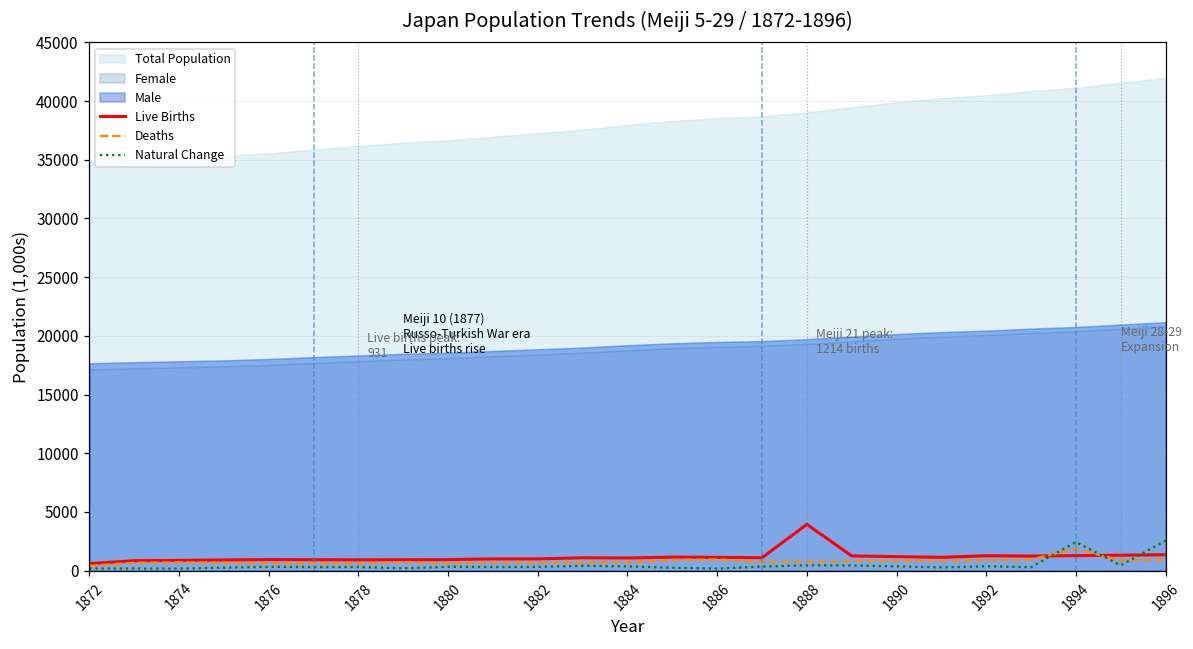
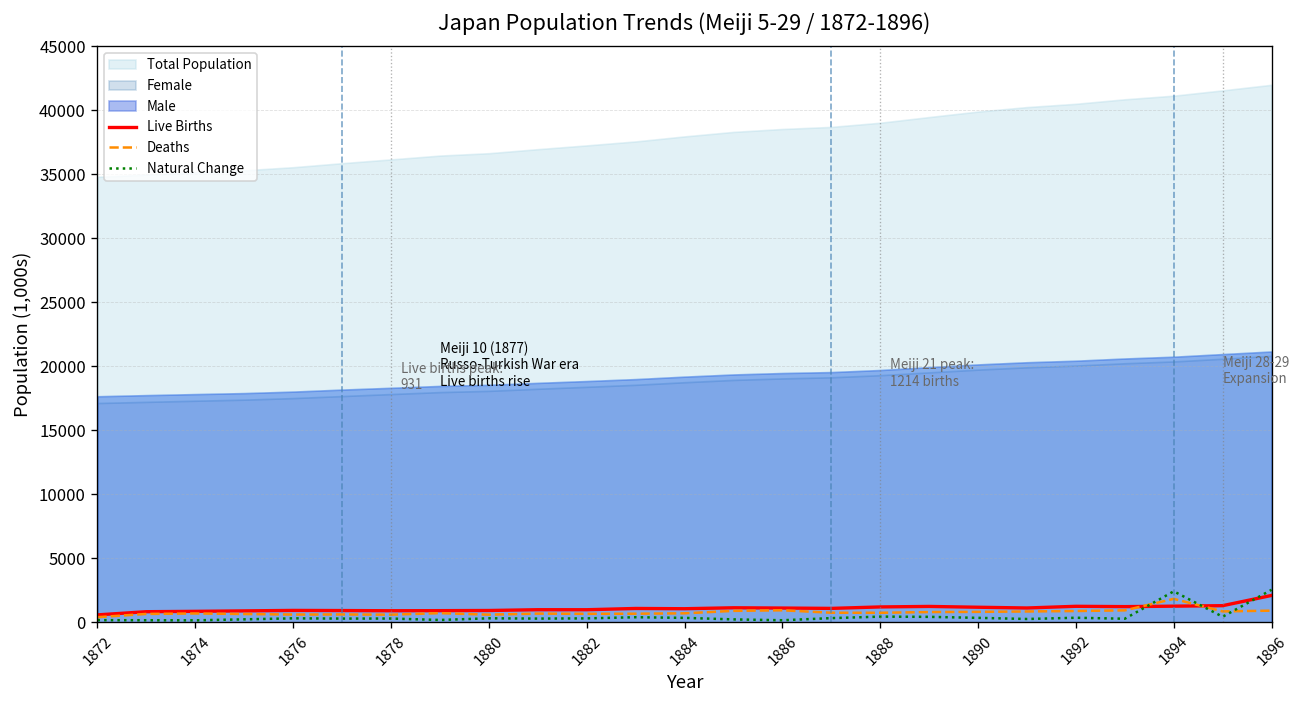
  {
    "Live Births": {
      "1876": 900,
      "1878": 900,
      "1880": 900,
      "1882": 1000,
      "1884": 1100,
-     "1888": 3900,
+     "1888": 1200,
      "1890": 1200,
      "1892": 1300,
      "1894": 1300,
-     "1896": 1400
+     "1896": 2100
    },
    "Deaths": {
      "1876": 600,
      "1878": 600,
      "1880": 600,
      "1882": 700,
      "1884": 700,
      "1888": 800,
      "1890": 800,
      "1892": 900,
      "1894": 1800,
      "1896": 900
    },
    "Natural Change": {
      "1874": 200,
      "1876": 300,
      "1878": 300,
      "1880": 300,
      "1882": 300,
      "1884": 400,
      "1886": 200,
      "1888": 500,
      "1890": 400,
      "1892": 400,
      "1894": 2400,
      "1896": 2600
    }
  }
